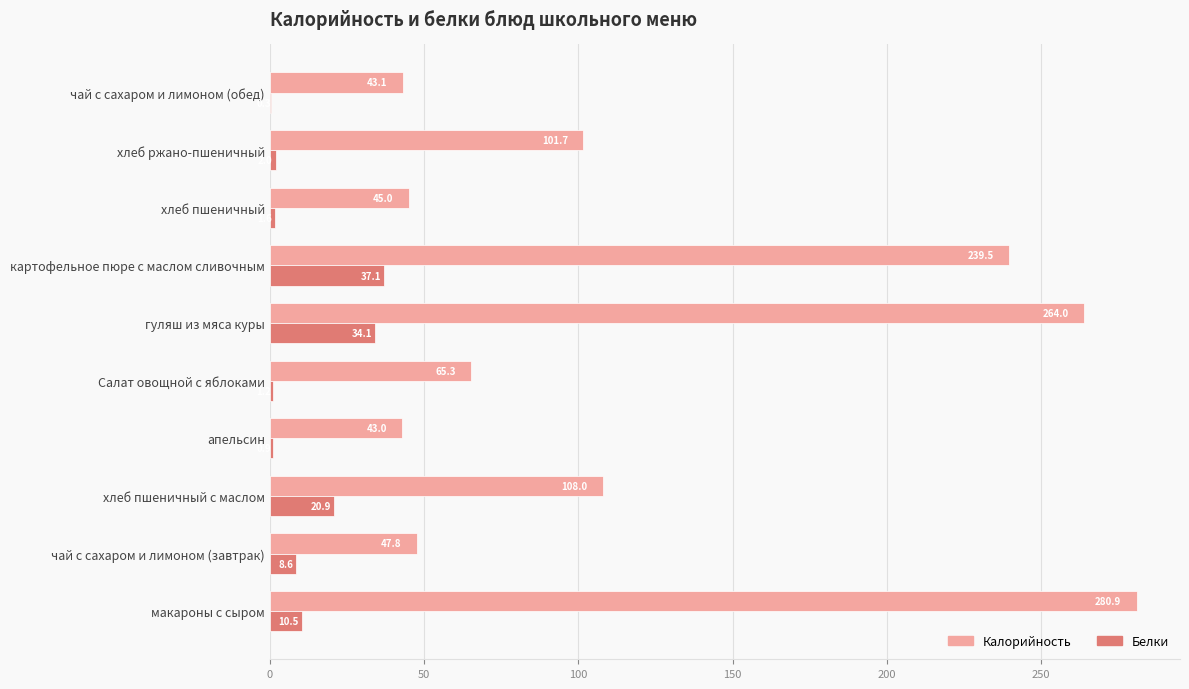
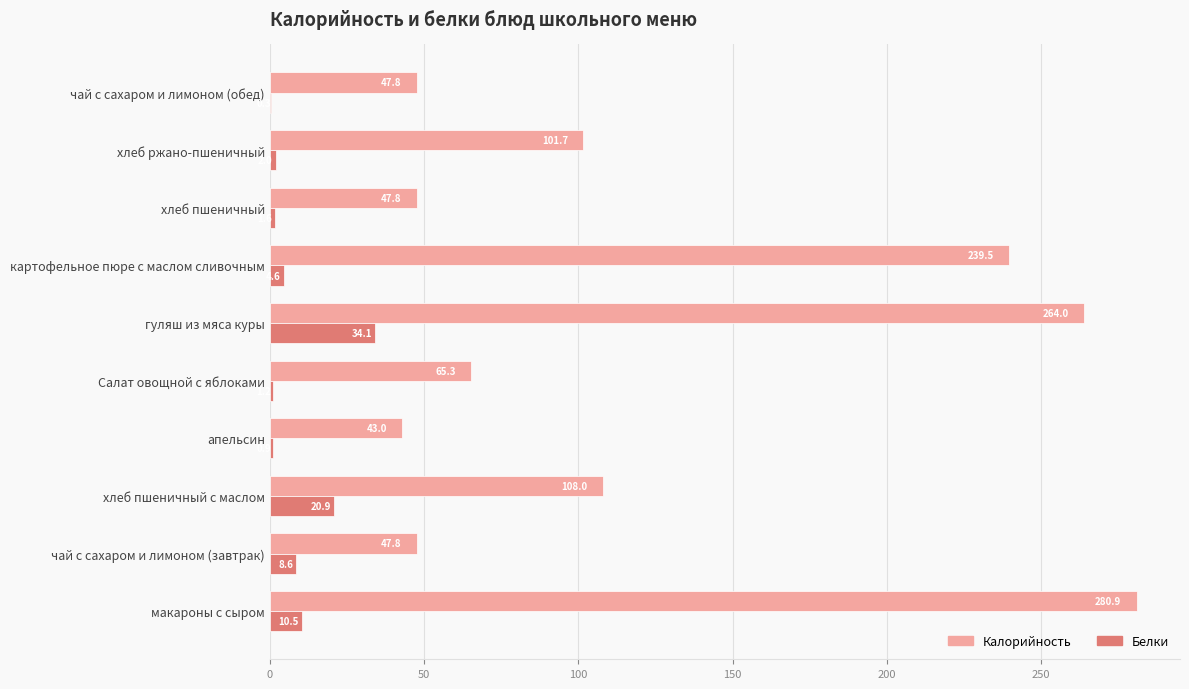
  {
    "Калорийность": {
-     "чай с сахаром и лимоном (обед)": 43.1,
+     "чай с сахаром и лимоном (обед)": 47.8,
      "хлеб ржано-пшеничный": 101.7,
-     "хлеб пшеничный": 45.0,
+     "хлеб пшеничный": 47.8,
      "картофельное пюре с маслом сливочным": 239.5,
      "гуляш из мяса куры": 264.0,
      "Салат овощной с яблоками": 65.3,
      "апельсин": 43.0,
      "хлеб пшеничный с маслом": 108.0,
      "чай с сахаром и лимоном (завтрак)": 47.8,
      "макароны с сыром": 280.9
    },
    "Белки": {
-     "картофельное пюре с маслом сливочным": 37.1,
+     "картофельное пюре с маслом сливочным": 4.6,
      "гуляш из мяса куры": 34.1,
      "хлеб пшеничный с маслом": 20.9,
      "чай с сахаром и лимоном (завтрак)": 8.6,
      "макароны с сыром": 10.5
    }
  }
